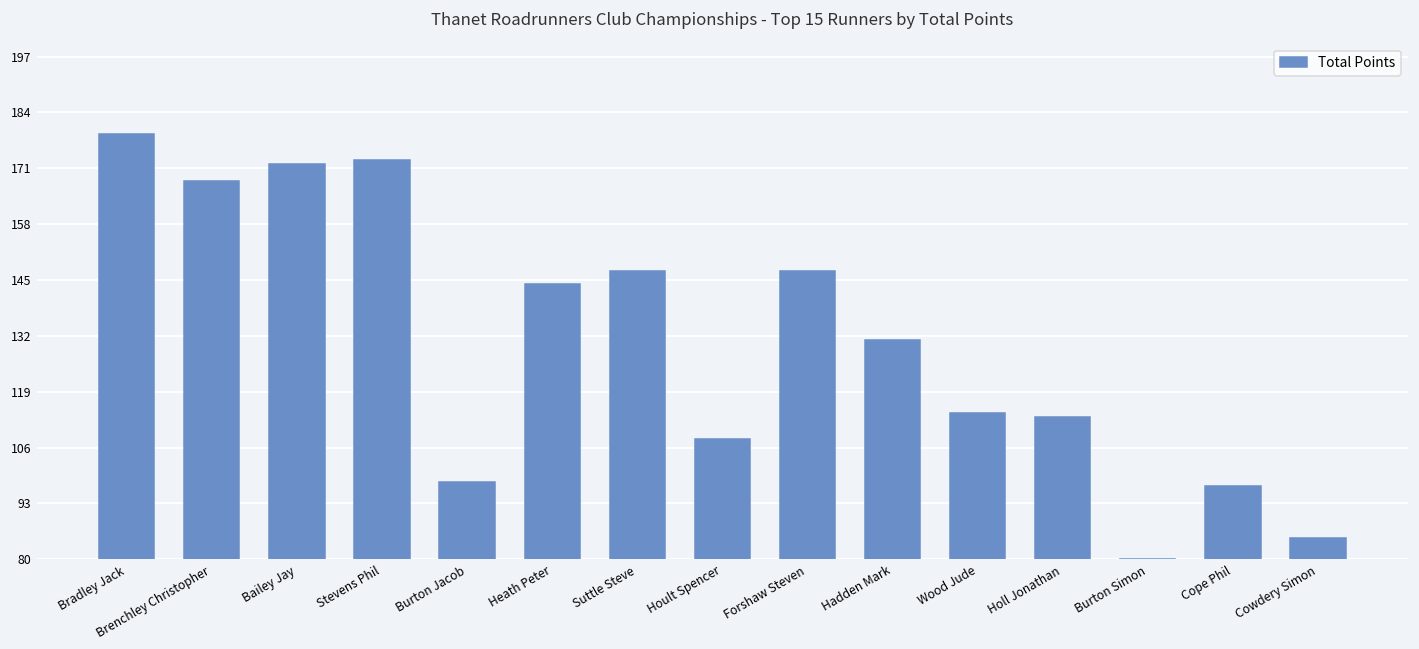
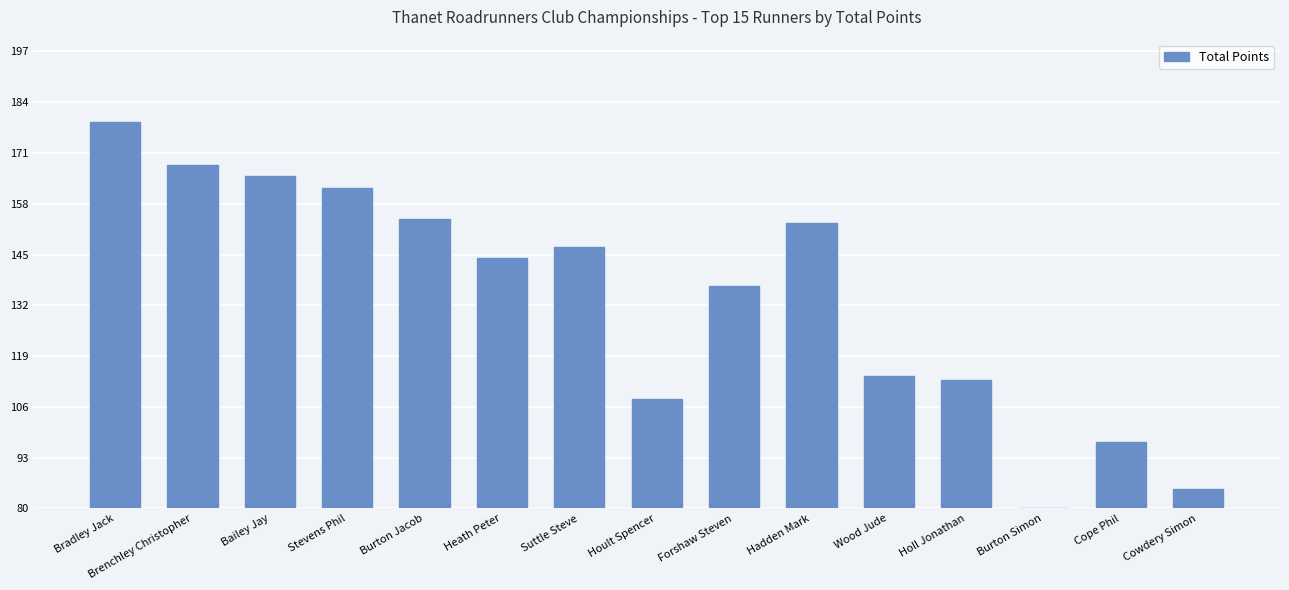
  {
    "Bradley Jack": 179,
    "Brenchley Christopher": 168,
-   "Bailey Jay": 172,
-   "Stevens Phil": 173,
-   "Burton Jacob": 98,
+   "Bailey Jay": 165,
+   "Stevens Phil": 162,
+   "Burton Jacob": 154,
    "Heath Peter": 144,
    "Suttle Steve": 147,
    "Hoult Spencer": 108,
-   "Forshaw Steven": 147,
-   "Hadden Mark": 131,
+   "Forshaw Steven": 137,
+   "Hadden Mark": 153,
    "Wood Jude": 114,
    "Holl Jonathan": 113,
    "Burton Simon": 80,
    "Cope Phil": 97,
    "Cowdery Simon": 85
  }
